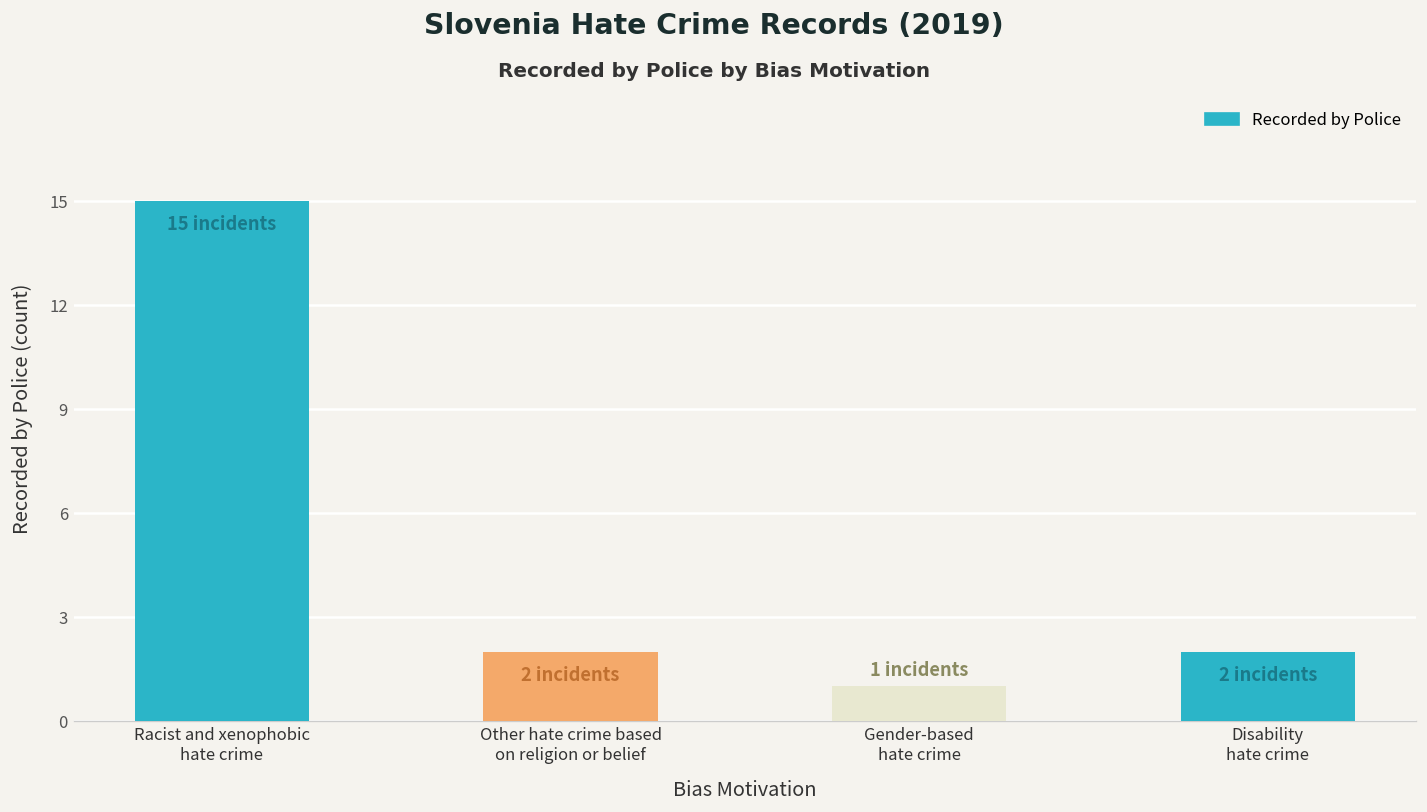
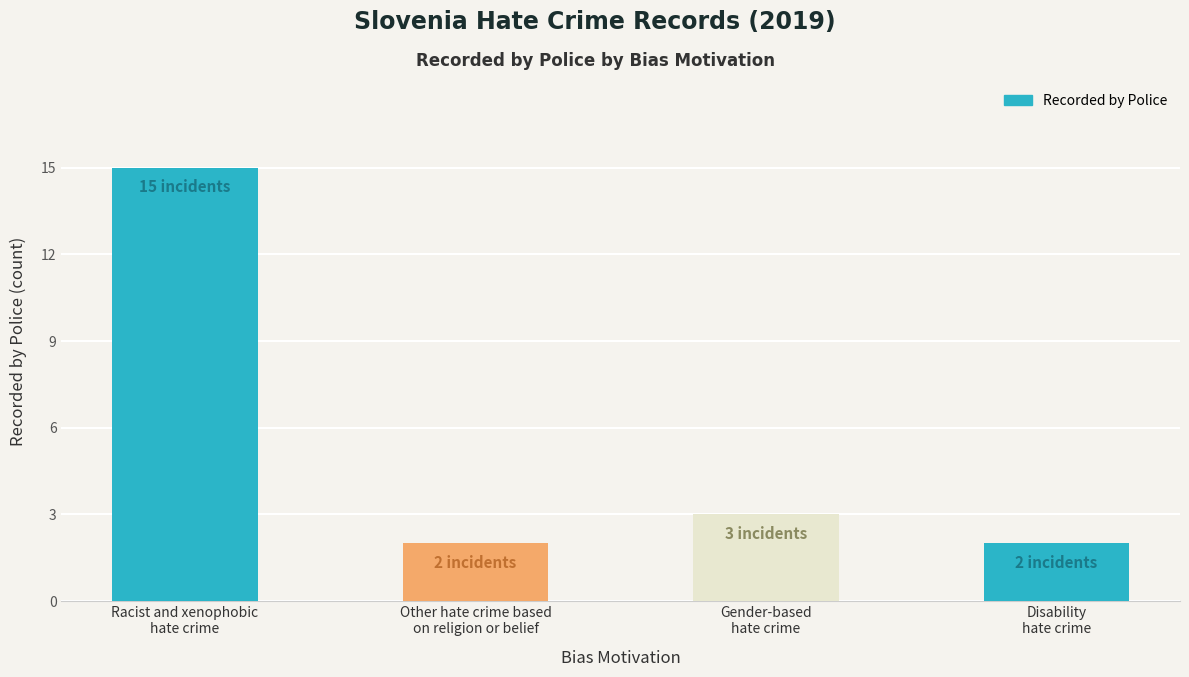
  {
    "Racist and xenophobic hate crime": 15,
    "Other hate crime based on religion or belief": 2,
-   "Gender-based hate crime": 1,
+   "Gender-based hate crime": 3,
    "Disability hate crime": 2
  }
